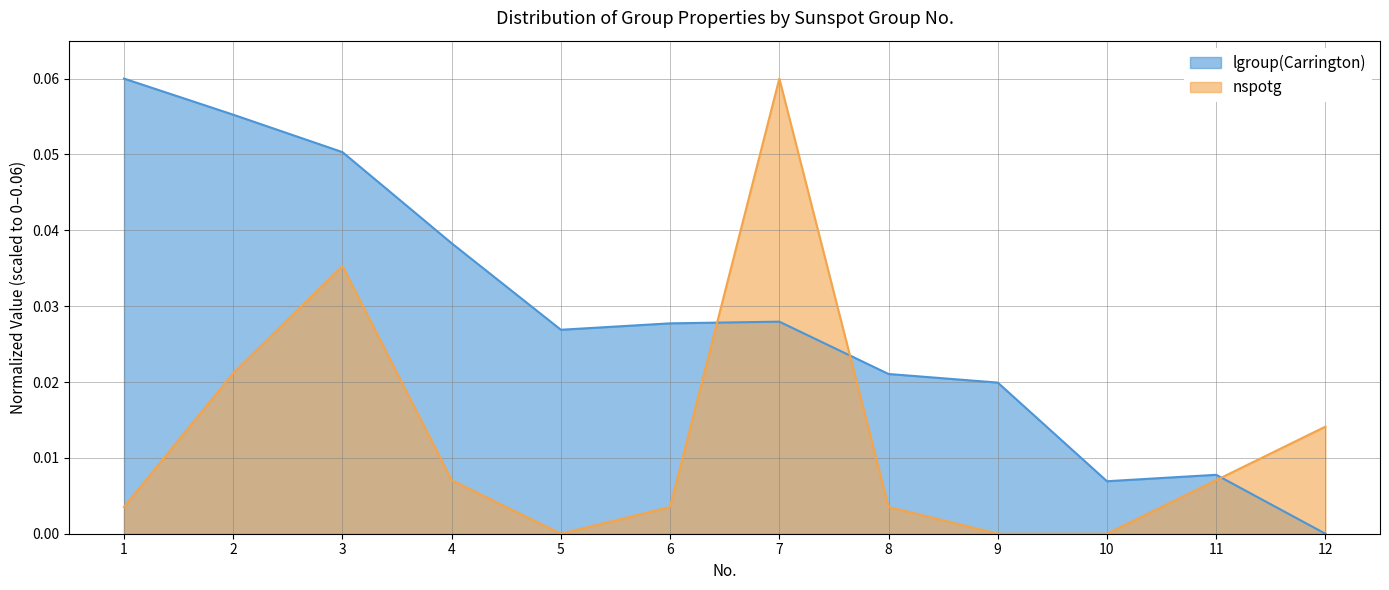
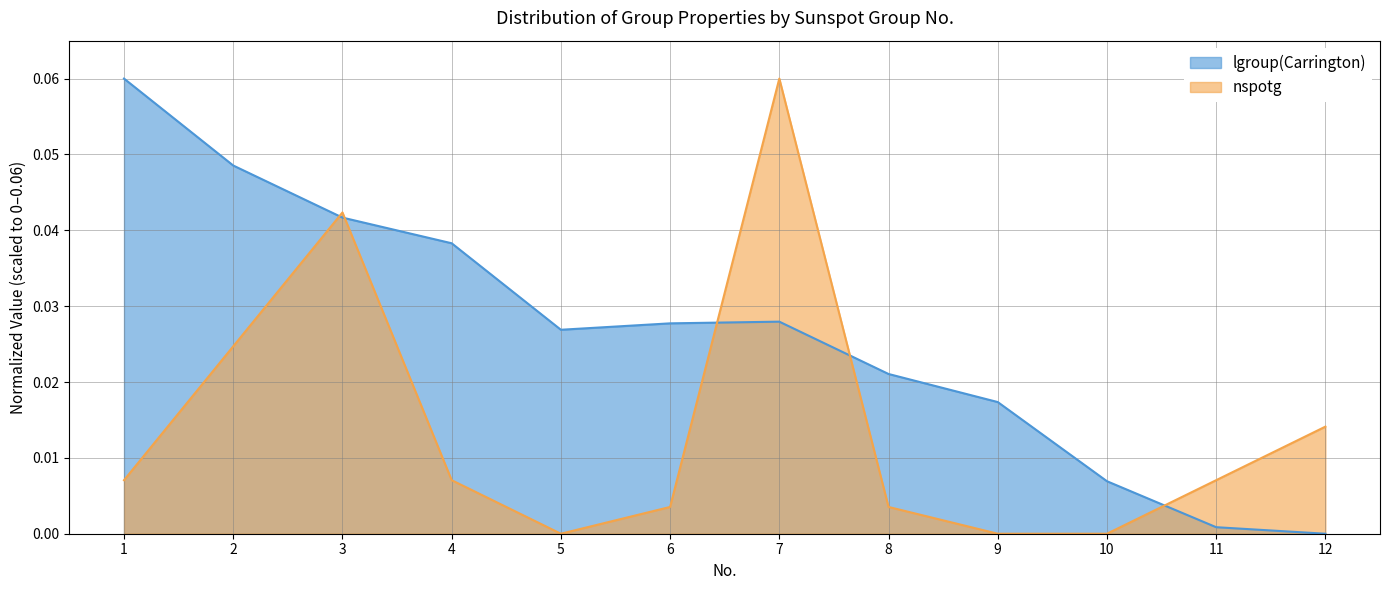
  {
    "lgroup(Carrington)": {
      "1": 0.060,
-     "2": 0.055,
-     "3": 0.050,
+     "2": 0.049,
+     "3": 0.042,
      "4": 0.038,
      "5": 0.027,
      "6": 0.028,
      "7": 0.028,
      "8": 0.021,
-     "9": 0.020,
+     "9": 0.017,
      "10": 0.007,
-     "11": 0.008,
+     "11": 0.001,
      "12": 0.000
    },
    "nspotg": {
-     "1": 0.004,
-     "2": 0.021,
-     "3": 0.035,
+     "1": 0.007,
+     "2": 0.025,
+     "3": 0.042,
      "4": 0.007,
      "5": 0.000,
      "6": 0.004,
      "7": 0.060,
      "8": 0.004,
      "9": 0.000,
      "10": 0.000,
      "11": 0.007,
      "12": 0.014
    }
  }
